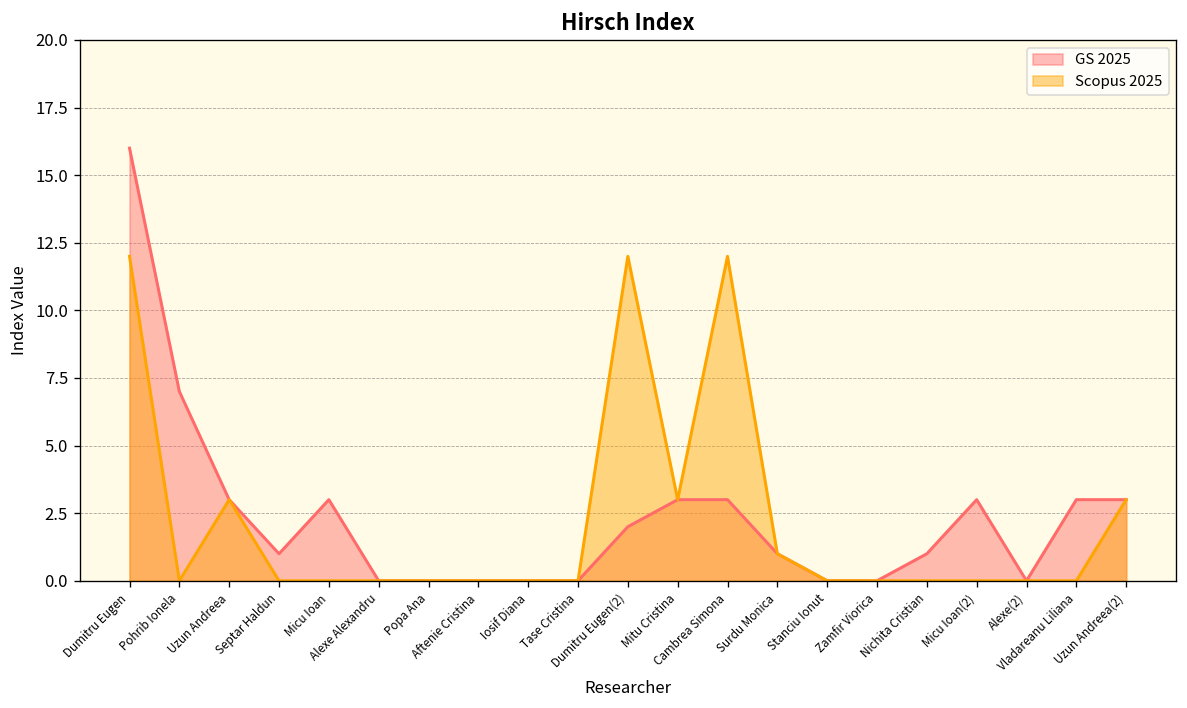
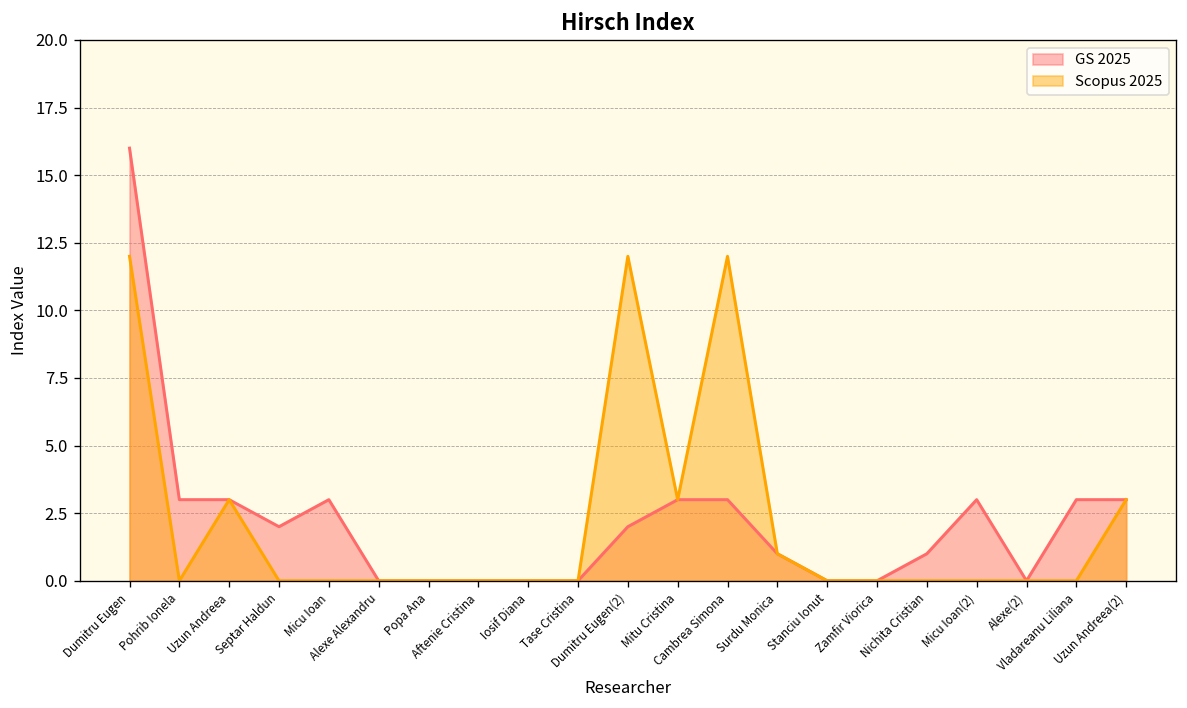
  {
    "GS 2025": {
      "Dumitru Eugen": 16,
-     "Pohrib Ionela": 7,
-     "Septar Haldun": 1,
+     "Pohrib Ionela": 3,
+     "Septar Haldun": 2,
      "Micu Ioan": 3,
      "Dumitru Eugen(2)": 2,
      "Cambrea Simona": 3,
      "Nichita Cristian": 1,
      "Micu Ioan(2)": 3,
      "Vladareanu Liliana": 3
    },
    "Scopus 2025": {
      "Dumitru Eugen": 12,
      "Pohrib Ionela": 0,
      "Septar Haldun": 0,
      "Micu Ioan": 0,
      "Dumitru Eugen(2)": 12,
      "Cambrea Simona": 12,
      "Nichita Cristian": 0,
      "Micu Ioan(2)": 0,
      "Vladareanu Liliana": 0
    }
  }
